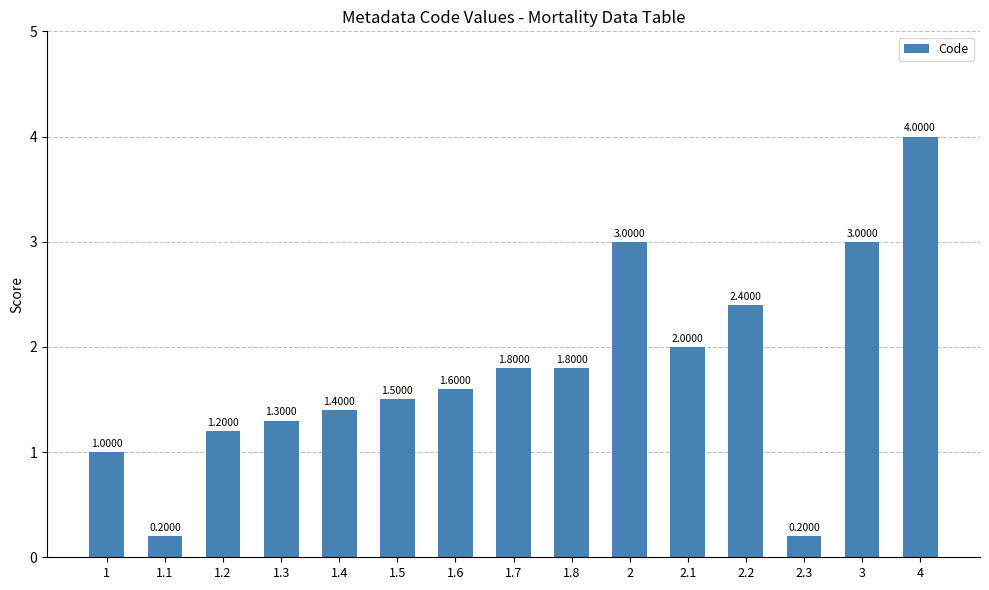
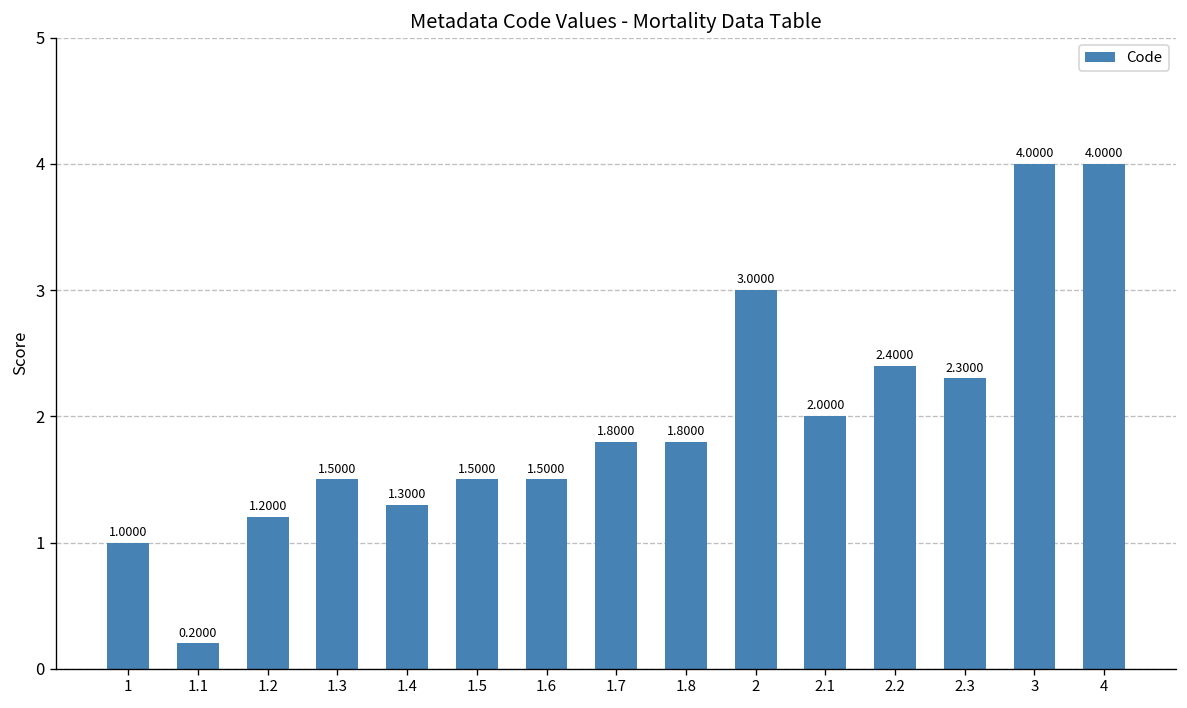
  {
    "1": 1.0000,
    "1.1": 0.2000,
    "1.2": 1.2000,
-   "1.3": 1.3000,
-   "1.4": 1.4000,
+   "1.3": 1.5000,
+   "1.4": 1.3000,
    "1.5": 1.5000,
-   "1.6": 1.6000,
+   "1.6": 1.5000,
    "1.7": 1.8000,
    "1.8": 1.8000,
    "2": 3.0000,
    "2.1": 2.0000,
    "2.2": 2.4000,
-   "2.3": 0.2000,
-   "3": 3.0000,
+   "2.3": 2.3000,
+   "3": 4.0000,
    "4": 4.0000
  }
